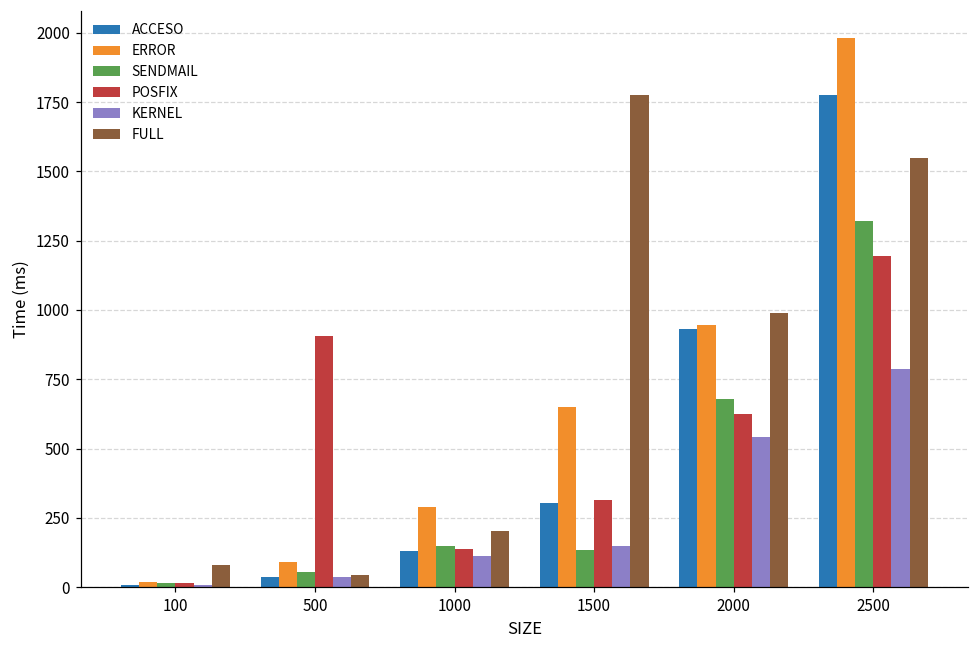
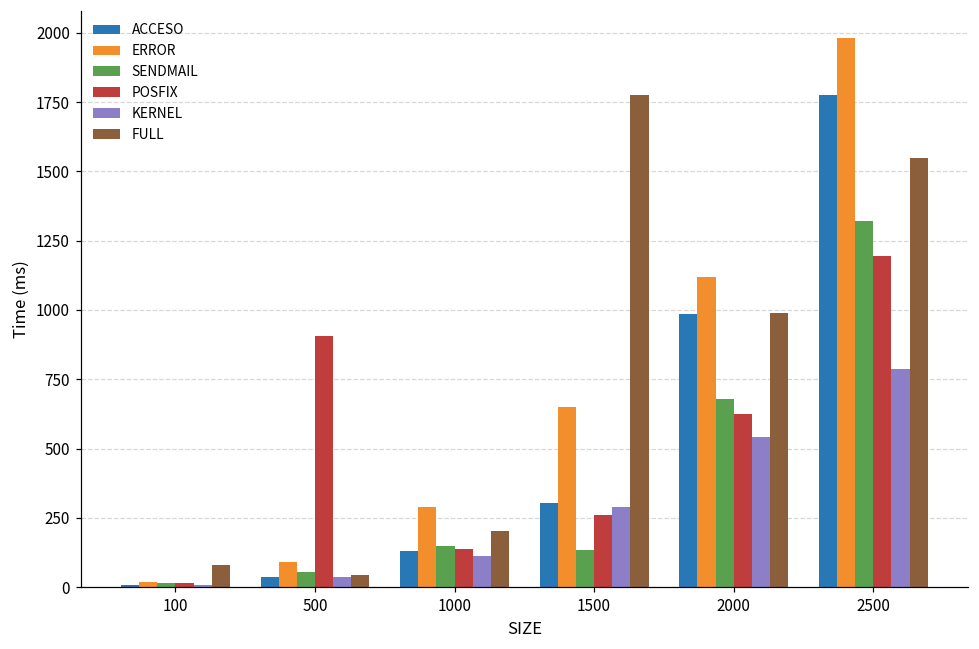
  {
    "ACCESO": {
      "500": 40,
      "1000": 130,
      "1500": 300,
-     "2000": 930,
+     "2000": 990,
      "2500": 1780
    },
    "ERROR": {
      "100": 20,
      "500": 90,
      "1000": 290,
      "1500": 650,
-     "2000": 950,
+     "2000": 1120,
      "2500": 1980
    },
    "SENDMAIL": {
      "100": 10,
      "500": 60,
      "1000": 150,
      "1500": 140,
      "2000": 680,
      "2500": 1320
    },
    "POSFIX": {
      "100": 10,
      "500": 910,
      "1000": 140,
-     "1500": 310,
+     "1500": 260,
      "2000": 630,
      "2500": 1190
    },
    "KERNEL": {
      "500": 40,
      "1000": 110,
-     "1500": 150,
+     "1500": 290,
      "2000": 540,
      "2500": 790
    },
    "FULL": {
      "100": 80,
      "500": 40,
      "1000": 200,
      "1500": 1780,
      "2000": 990,
      "2500": 1550
    }
  }
